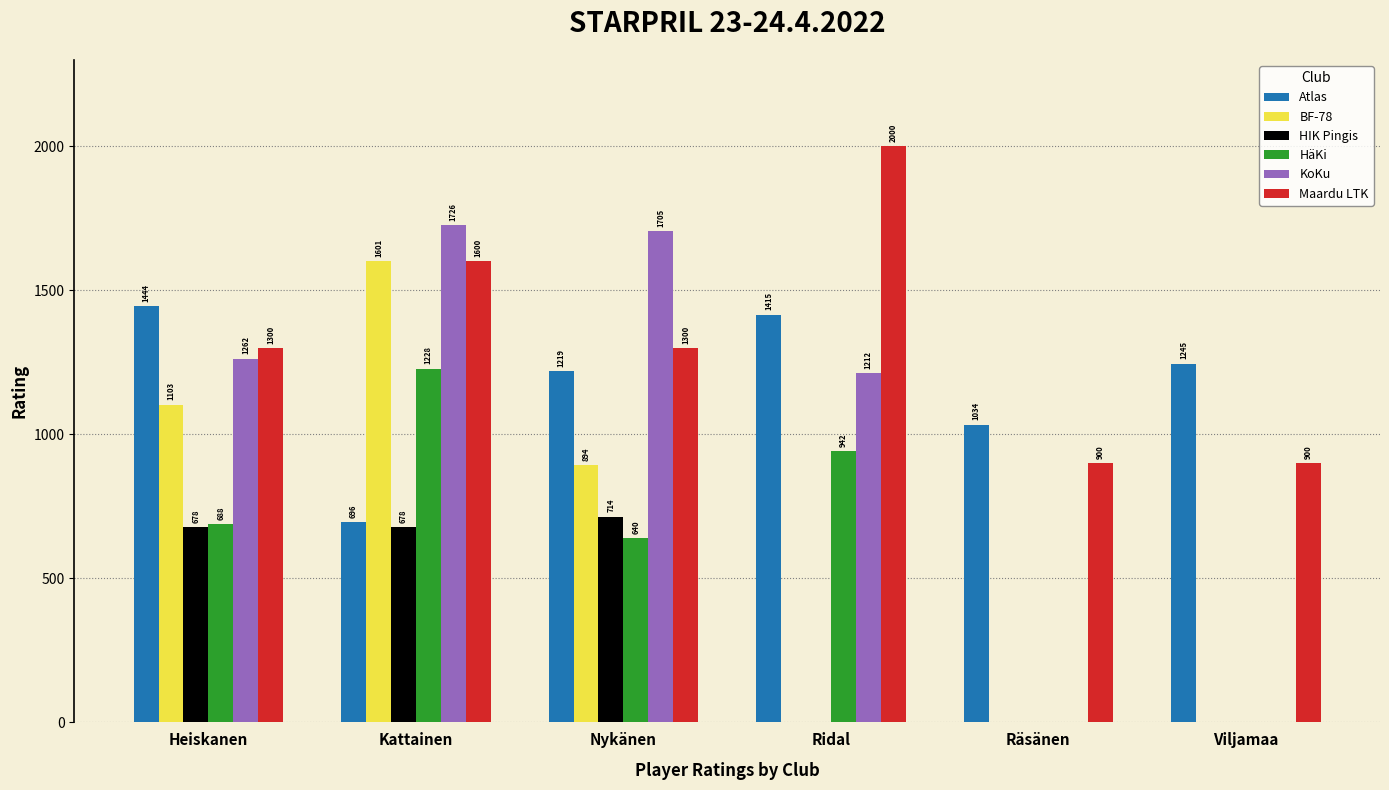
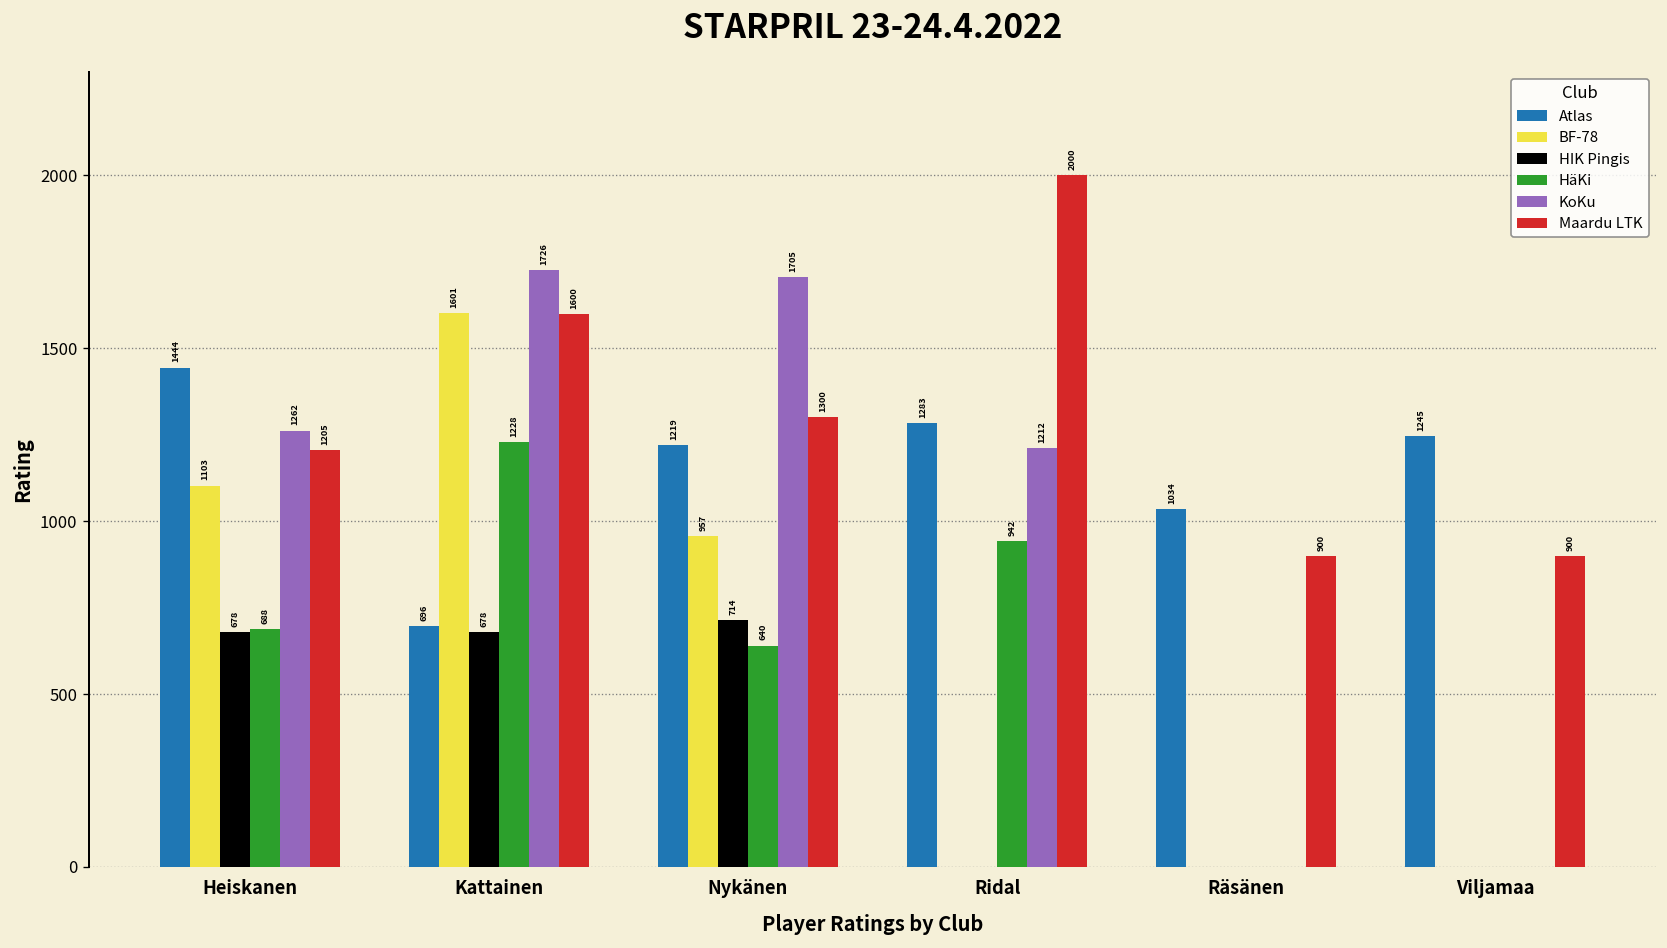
  {
    "Atlas": {
      "Heiskanen": 1444,
      "Kattainen": 696,
      "Nykänen": 1219,
-     "Ridal": 1415,
+     "Ridal": 1283,
      "Räsänen": 1034,
      "Viljamaa": 1245
    },
    "BF-78": {
      "Heiskanen": 1103,
      "Kattainen": 1601,
-     "Nykänen": 894
+     "Nykänen": 957
    },
    "HIK Pingis": {
      "Heiskanen": 678,
      "Kattainen": 678,
      "Nykänen": 714
    },
    "HäKi": {
      "Heiskanen": 688,
      "Kattainen": 1228,
      "Nykänen": 640,
      "Ridal": 942
    },
    "KoKu": {
      "Heiskanen": 1262,
      "Kattainen": 1726,
      "Nykänen": 1705,
      "Ridal": 1212
    },
    "Maardu LTK": {
-     "Heiskanen": 1300,
+     "Heiskanen": 1205,
      "Kattainen": 1600,
      "Nykänen": 1300,
      "Ridal": 2000,
      "Räsänen": 900,
      "Viljamaa": 900
    }
  }
